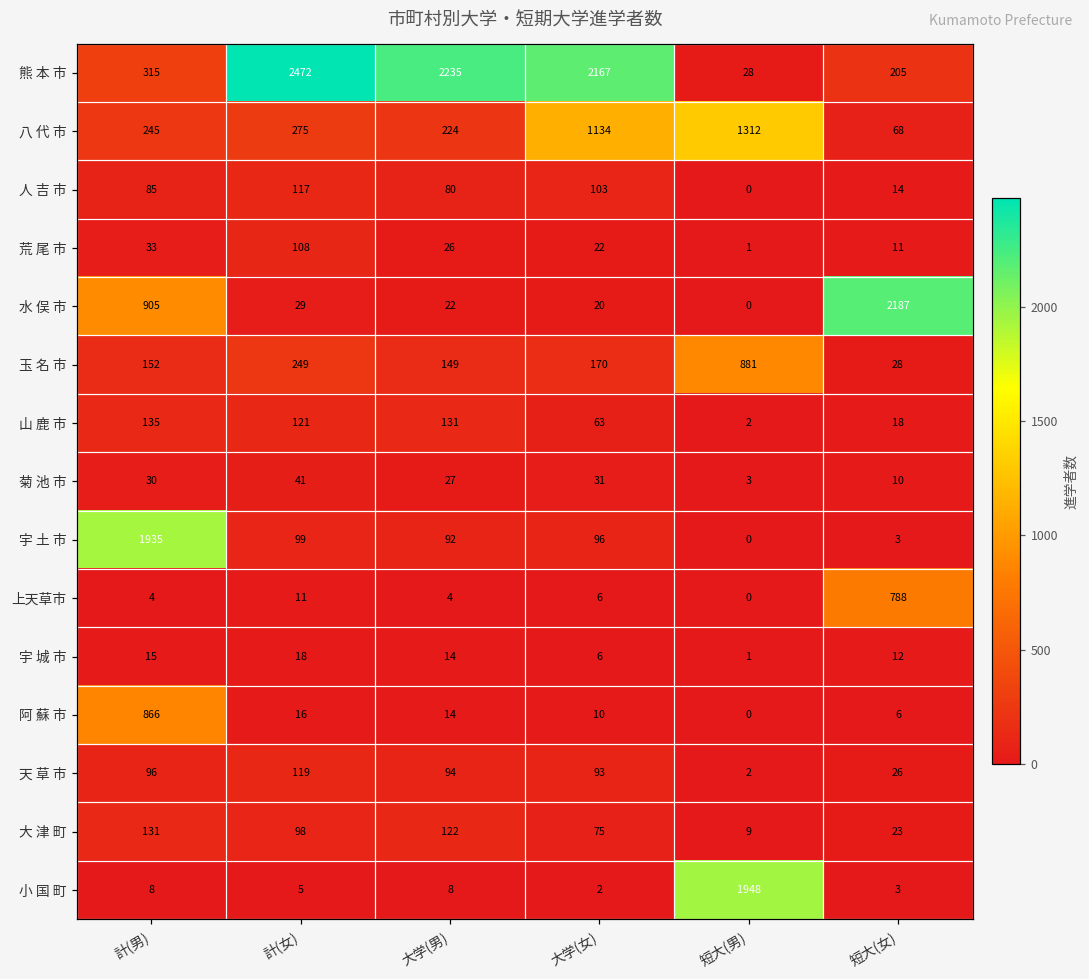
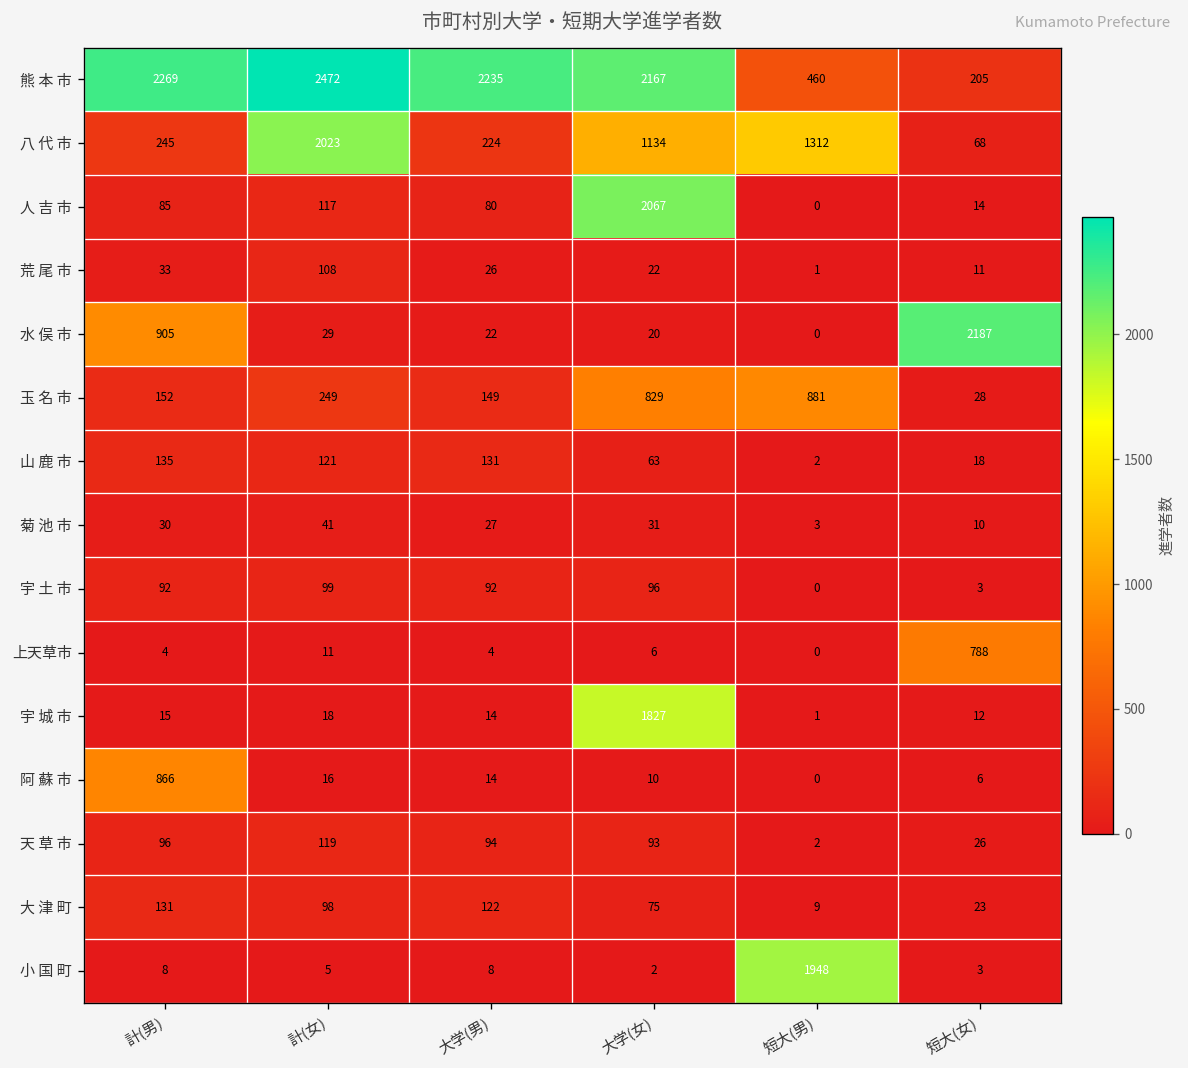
  {
    "熊 本 市": {
-     "計(男)": 315,
+     "計(男)": 2269,
      "計(女)": 2472,
      "大学(男)": 2235,
      "大学(女)": 2167,
-     "短大(男)": 28,
+     "短大(男)": 460,
      "短大(女)": 205
    },
    "八 代 市": {
      "計(男)": 245,
-     "計(女)": 275,
+     "計(女)": 2023,
      "大学(男)": 224,
      "大学(女)": 1134,
      "短大(男)": 1312,
      "短大(女)": 68
    },
    "人 吉 市": {
      "計(男)": 85,
      "計(女)": 117,
      "大学(男)": 80,
-     "大学(女)": 103,
+     "大学(女)": 2067,
      "短大(男)": 0,
      "短大(女)": 14
    },
    "荒 尾 市": {
      "計(男)": 33,
      "計(女)": 108,
      "大学(男)": 26,
      "大学(女)": 22,
      "短大(男)": 1,
      "短大(女)": 11
    },
    "水 俣 市": {
      "計(男)": 905,
      "計(女)": 29,
      "大学(男)": 22,
      "大学(女)": 20,
      "短大(男)": 0,
      "短大(女)": 2187
    },
    "玉 名 市": {
      "計(男)": 152,
      "計(女)": 249,
      "大学(男)": 149,
-     "大学(女)": 170,
+     "大学(女)": 829,
      "短大(男)": 881,
      "短大(女)": 28
    },
    "山 鹿 市": {
      "計(男)": 135,
      "計(女)": 121,
      "大学(男)": 131,
      "大学(女)": 63,
      "短大(男)": 2,
      "短大(女)": 18
    },
    "菊 池 市": {
      "計(男)": 30,
      "計(女)": 41,
      "大学(男)": 27,
      "大学(女)": 31,
      "短大(男)": 3,
      "短大(女)": 10
    },
    "宇 土 市": {
-     "計(男)": 1935,
+     "計(男)": 92,
      "計(女)": 99,
      "大学(男)": 92,
      "大学(女)": 96,
      "短大(男)": 0,
      "短大(女)": 3
    },
    "上天草市": {
      "計(男)": 4,
      "計(女)": 11,
      "大学(男)": 4,
      "大学(女)": 6,
      "短大(男)": 0,
      "短大(女)": 788
    },
    "宇 城 市": {
      "計(男)": 15,
      "計(女)": 18,
      "大学(男)": 14,
-     "大学(女)": 6,
+     "大学(女)": 1827,
      "短大(男)": 1,
      "短大(女)": 12
    },
    "阿 蘇 市": {
      "計(男)": 866,
      "計(女)": 16,
      "大学(男)": 14,
      "大学(女)": 10,
      "短大(男)": 0,
      "短大(女)": 6
    },
    "天 草 市": {
      "計(男)": 96,
      "計(女)": 119,
      "大学(男)": 94,
      "大学(女)": 93,
      "短大(男)": 2,
      "短大(女)": 26
    },
    "大 津 町": {
      "計(男)": 131,
      "計(女)": 98,
      "大学(男)": 122,
      "大学(女)": 75,
      "短大(男)": 9,
      "短大(女)": 23
    },
    "小 国 町": {
      "計(男)": 8,
      "計(女)": 5,
      "大学(男)": 8,
      "大学(女)": 2,
      "短大(男)": 1948,
      "短大(女)": 3
    }
  }
